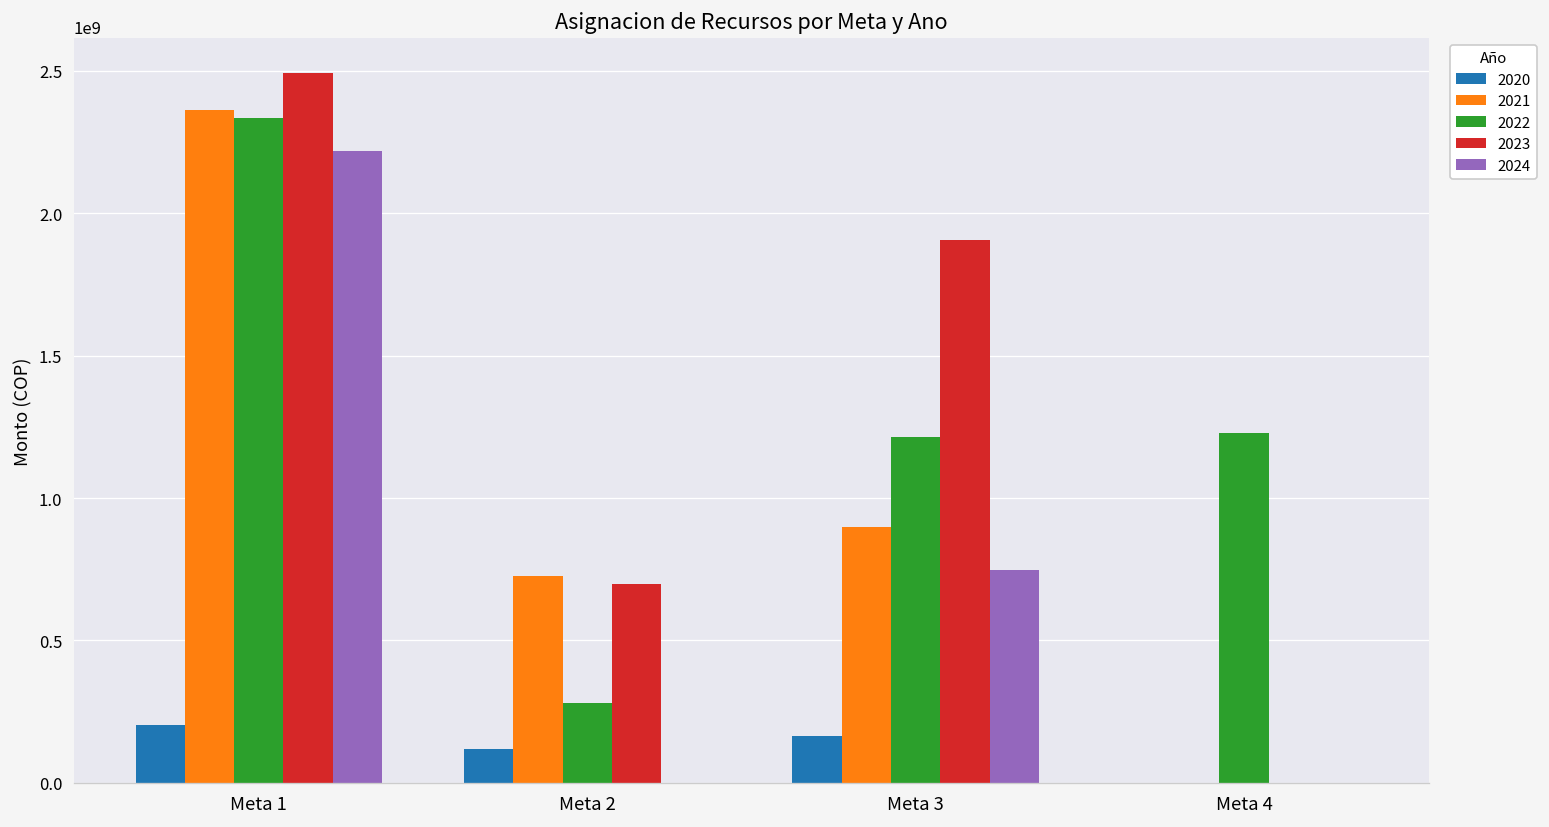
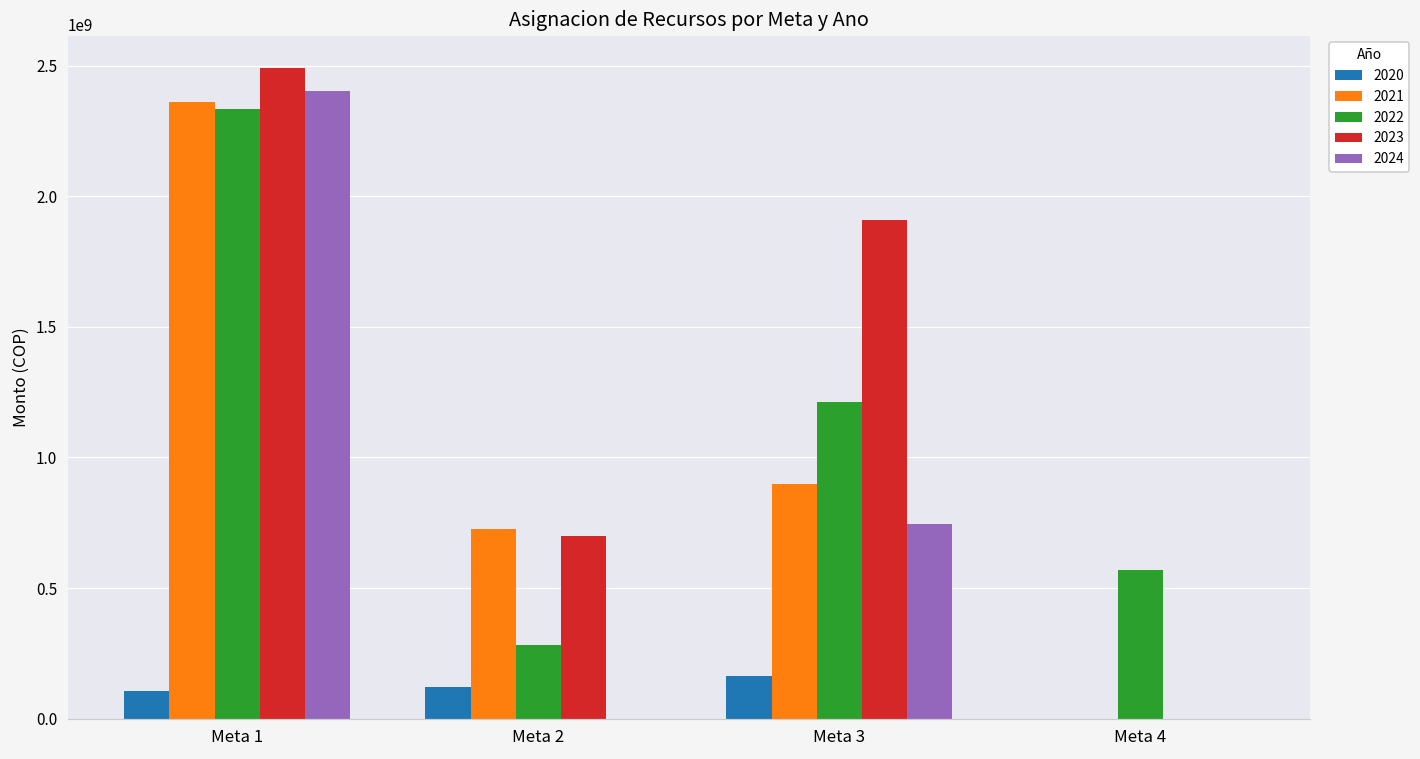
  {
    "2020": {
-     "Meta 1": 200000000,
+     "Meta 1": 100000000,
      "Meta 2": 120000000,
      "Meta 3": 160000000,
      "Meta 4": 0
    },
    "2021": {
      "Meta 1": 2360000000,
      "Meta 2": 730000000,
      "Meta 3": 900000000,
      "Meta 4": 0
    },
    "2022": {
      "Meta 1": 2330000000,
      "Meta 2": 280000000,
      "Meta 3": 1210000000,
-     "Meta 4": 1230000000
+     "Meta 4": 570000000
    },
    "2023": {
      "Meta 1": 2490000000,
      "Meta 2": 700000000,
      "Meta 3": 1910000000,
      "Meta 4": 0
    },
    "2024": {
-     "Meta 1": 2220000000,
+     "Meta 1": 2400000000,
      "Meta 2": 0,
      "Meta 3": 750000000,
      "Meta 4": 0
    }
  }
